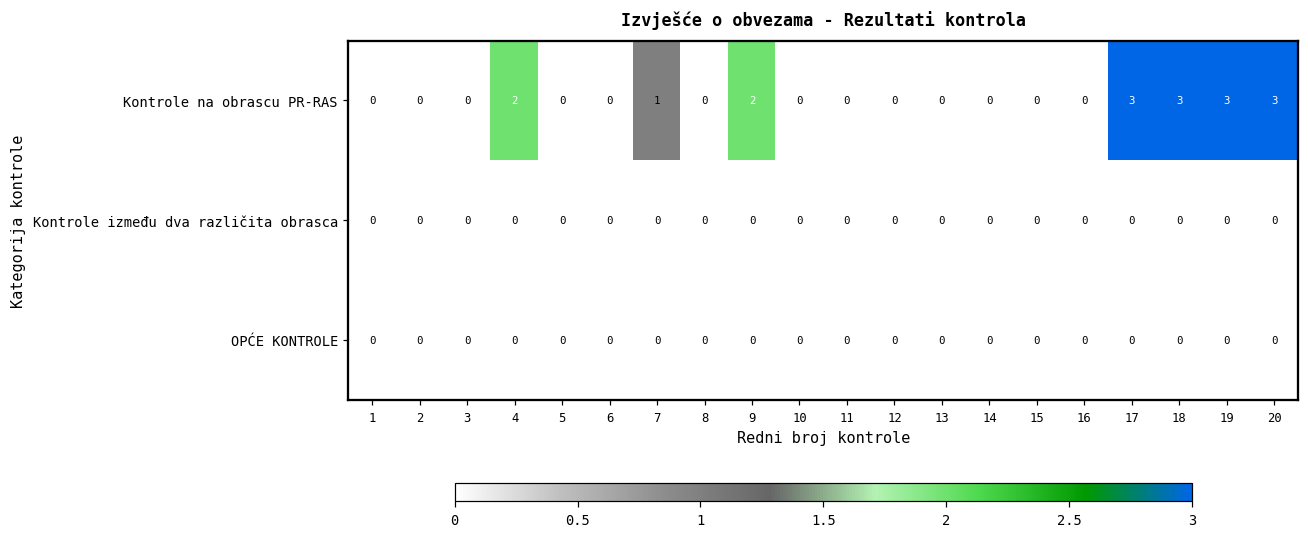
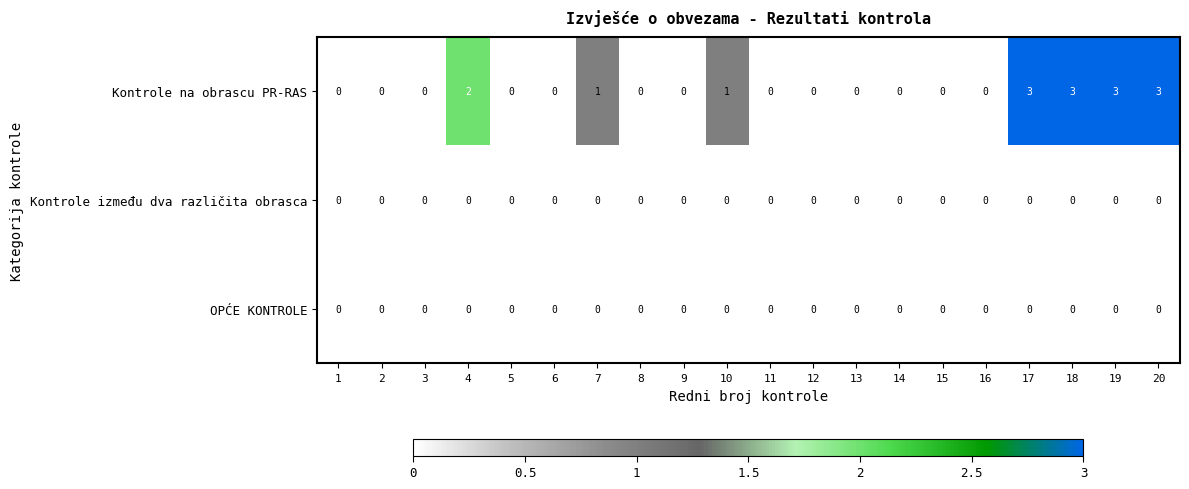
  {
    "Kontrole na obrascu PR-RAS": {
      "1": 0,
      "2": 0,
      "3": 0,
      "4": 2,
      "5": 0,
      "6": 0,
      "7": 1,
      "8": 0,
-     "9": 2,
-     "10": 0,
+     "9": 0,
+     "10": 1,
      "11": 0,
      "12": 0,
      "13": 0,
      "14": 0,
      "15": 0,
      "16": 0,
      "17": 3,
      "18": 3,
      "19": 3,
      "20": 3
    },
    "Kontrole između dva različita obrasca": {
      "1": 0,
      "2": 0,
      "3": 0,
      "4": 0,
      "5": 0,
      "6": 0,
      "7": 0,
      "8": 0,
      "9": 0,
      "10": 0,
      "11": 0,
      "12": 0,
      "13": 0,
      "14": 0,
      "15": 0,
      "16": 0,
      "17": 0,
      "18": 0,
      "19": 0,
      "20": 0
    },
    "OPĆE KONTROLE": {
      "1": 0,
      "2": 0,
      "3": 0,
      "4": 0,
      "5": 0,
      "6": 0,
      "7": 0,
      "8": 0,
      "9": 0,
      "10": 0,
      "11": 0,
      "12": 0,
      "13": 0,
      "14": 0,
      "15": 0,
      "16": 0,
      "17": 0,
      "18": 0,
      "19": 0,
      "20": 0
    }
  }
